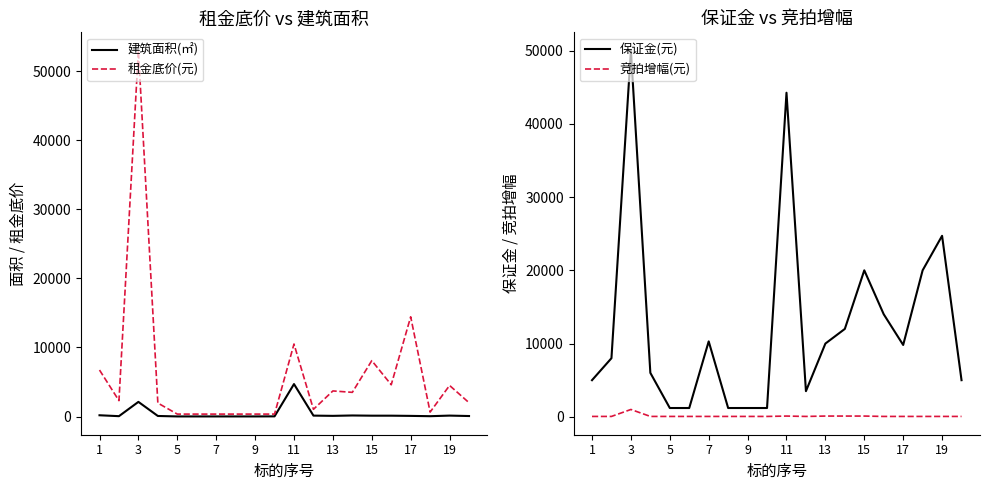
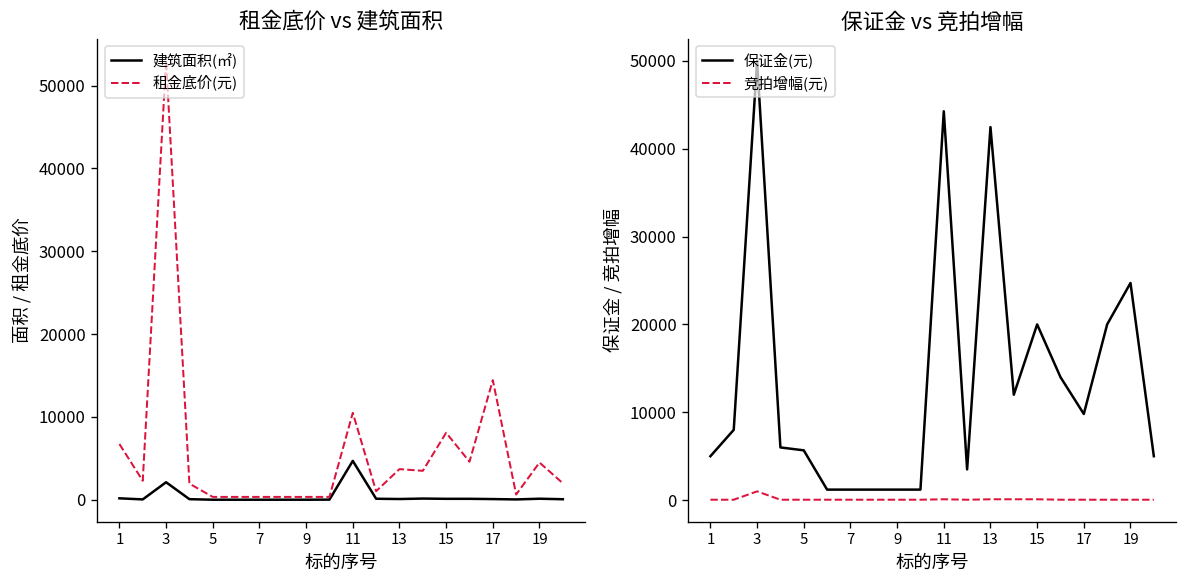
  {
    "租金底价 vs 建筑面积": {
      "建筑面积(㎡)": {
        "1": 0,
        "3": 2000,
        "11": 5000,
        "13": 0,
        "15": 0,
        "17": 0,
        "19": 0
      },
      "租金底价(元)": {
        "1": 7000,
        "11": 11000,
        "13": 4000,
        "15": 8000,
        "17": 14000,
        "19": 5000
      }
    },
    "保证金 vs 竞拍增幅": {
      "保证金(元)": {
        "1": 5000,
-       "5": 1000,
-       "7": 10000,
+       "5": 6000,
+       "7": 1000,
        "9": 1000,
        "11": 44000,
-       "13": 10000,
+       "13": 42000,
        "15": 20000,
        "17": 10000,
        "19": 25000
      },
      "竞拍增幅(元)": {
        "1": 0,
        "3": 1000,
        "5": 0,
        "7": 0,
        "9": 0,
        "11": 0,
        "13": 0,
        "15": 0,
        "17": 0,
        "19": 0
      }
    }
  }
